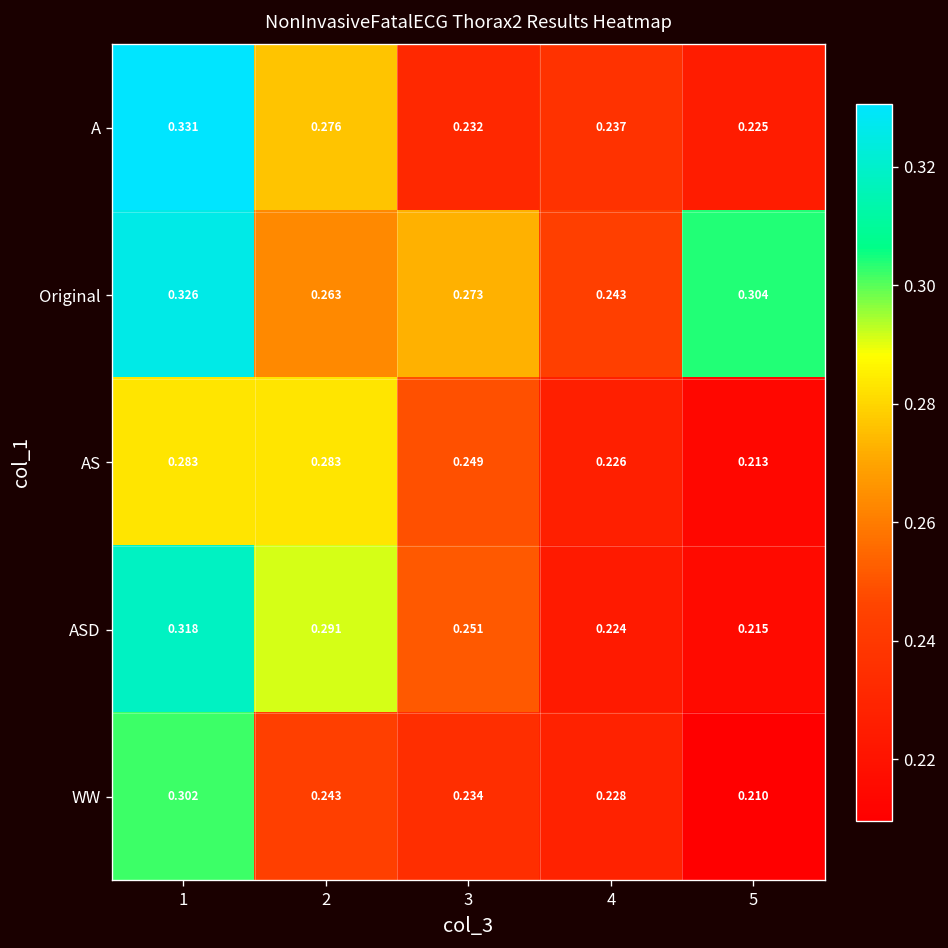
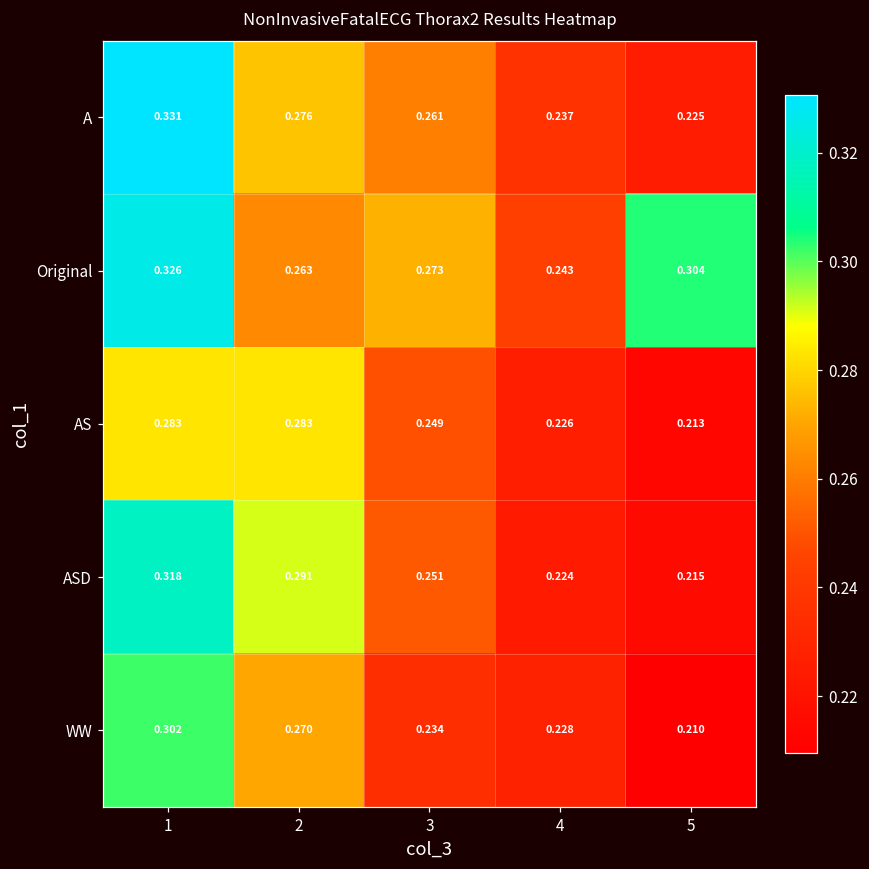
  {
    "A": {
      "1": 0.331,
      "2": 0.276,
-     "3": 0.232,
+     "3": 0.261,
      "4": 0.237,
      "5": 0.225
    },
    "Original": {
      "1": 0.326,
      "2": 0.263,
      "3": 0.273,
      "4": 0.243,
      "5": 0.304
    },
    "AS": {
      "1": 0.283,
      "2": 0.283,
      "3": 0.249,
      "4": 0.226,
      "5": 0.213
    },
    "ASD": {
      "1": 0.318,
      "2": 0.291,
      "3": 0.251,
      "4": 0.224,
      "5": 0.215
    },
    "WW": {
      "1": 0.302,
-     "2": 0.243,
+     "2": 0.270,
      "3": 0.234,
      "4": 0.228,
      "5": 0.210
    }
  }
